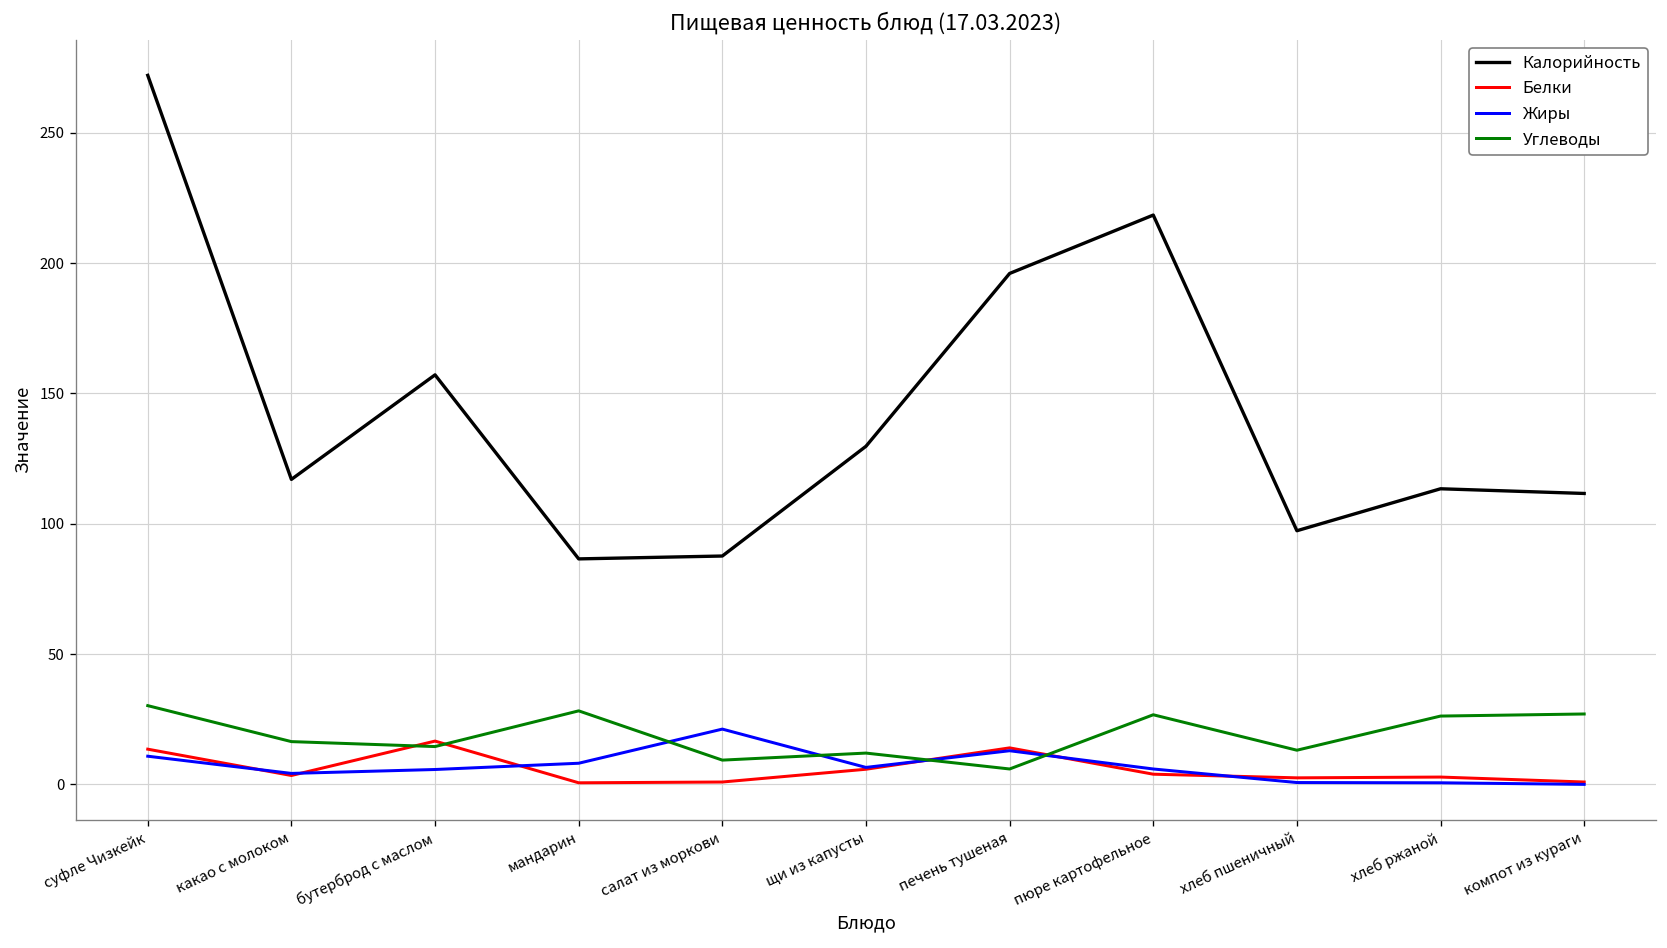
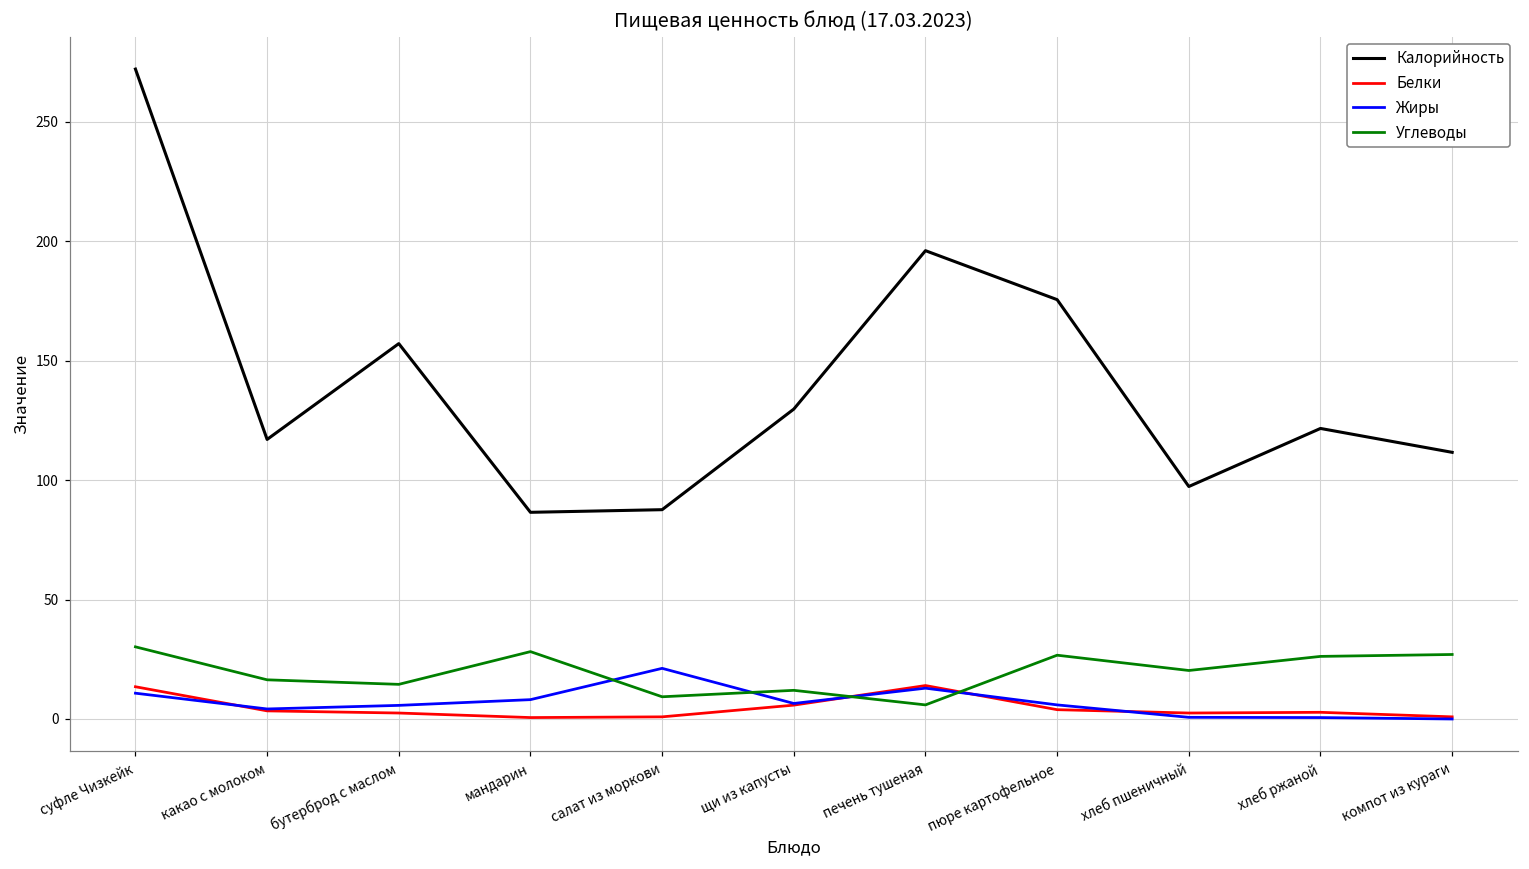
  {
    "Калорийность": {
      "суфле Чизкейк": 272,
      "какао с молоком": 117,
      "бутерброд с маслом": 157,
      "мандарин": 87,
      "салат из моркови": 88,
      "щи из капусты": 130,
      "печень тушеная": 196,
-     "пюре картофельное": 218,
+     "пюре картофельное": 176,
      "хлеб пшеничный": 97,
-     "хлеб ржаной": 113,
+     "хлеб ржаной": 122,
      "компот из кураги": 112
    },
    "Белки": {
      "суфле Чизкейк": 14,
-     "бутерброд с маслом": 17,
+     "бутерброд с маслом": 3,
      "мандарин": 1,
      "салат из моркови": 1,
      "пюре картофельное": 4,
      "хлеб пшеничный": 3,
      "хлеб ржаной": 3
    },
    "Жиры": {
      "суфле Чизкейк": 11,
      "бутерброд с маслом": 6,
      "мандарин": 8,
      "салат из моркови": 21,
      "пюре картофельное": 6,
      "хлеб пшеничный": 1,
      "хлеб ржаной": 1
    },
    "Углеводы": {
      "суфле Чизкейк": 30,
      "какао с молоком": 16,
      "бутерброд с маслом": 15,
      "мандарин": 28,
      "салат из моркови": 9,
      "щи из капусты": 12,
      "печень тушеная": 6,
      "пюре картофельное": 27,
-     "хлеб пшеничный": 13,
+     "хлеб пшеничный": 20,
      "хлеб ржаной": 26,
      "компот из кураги": 27
    }
  }
